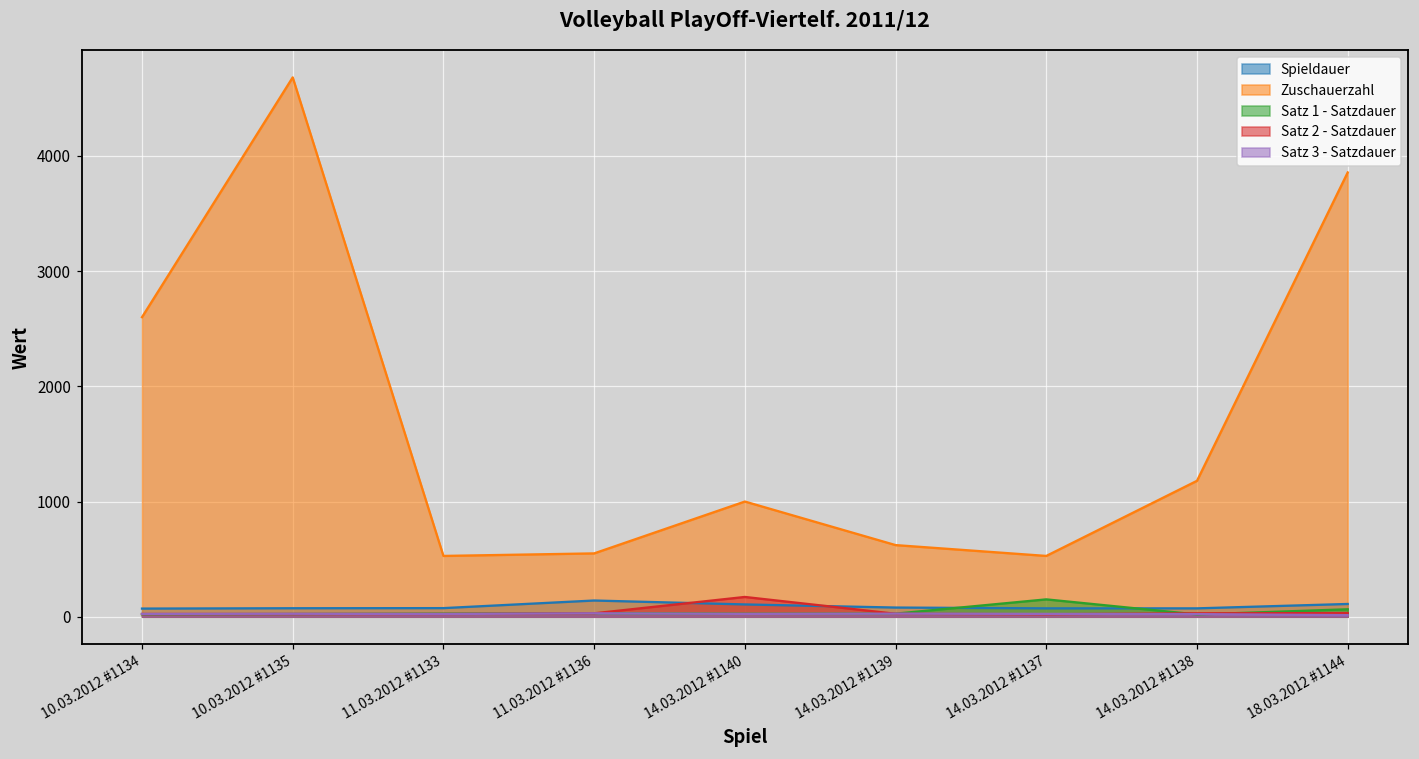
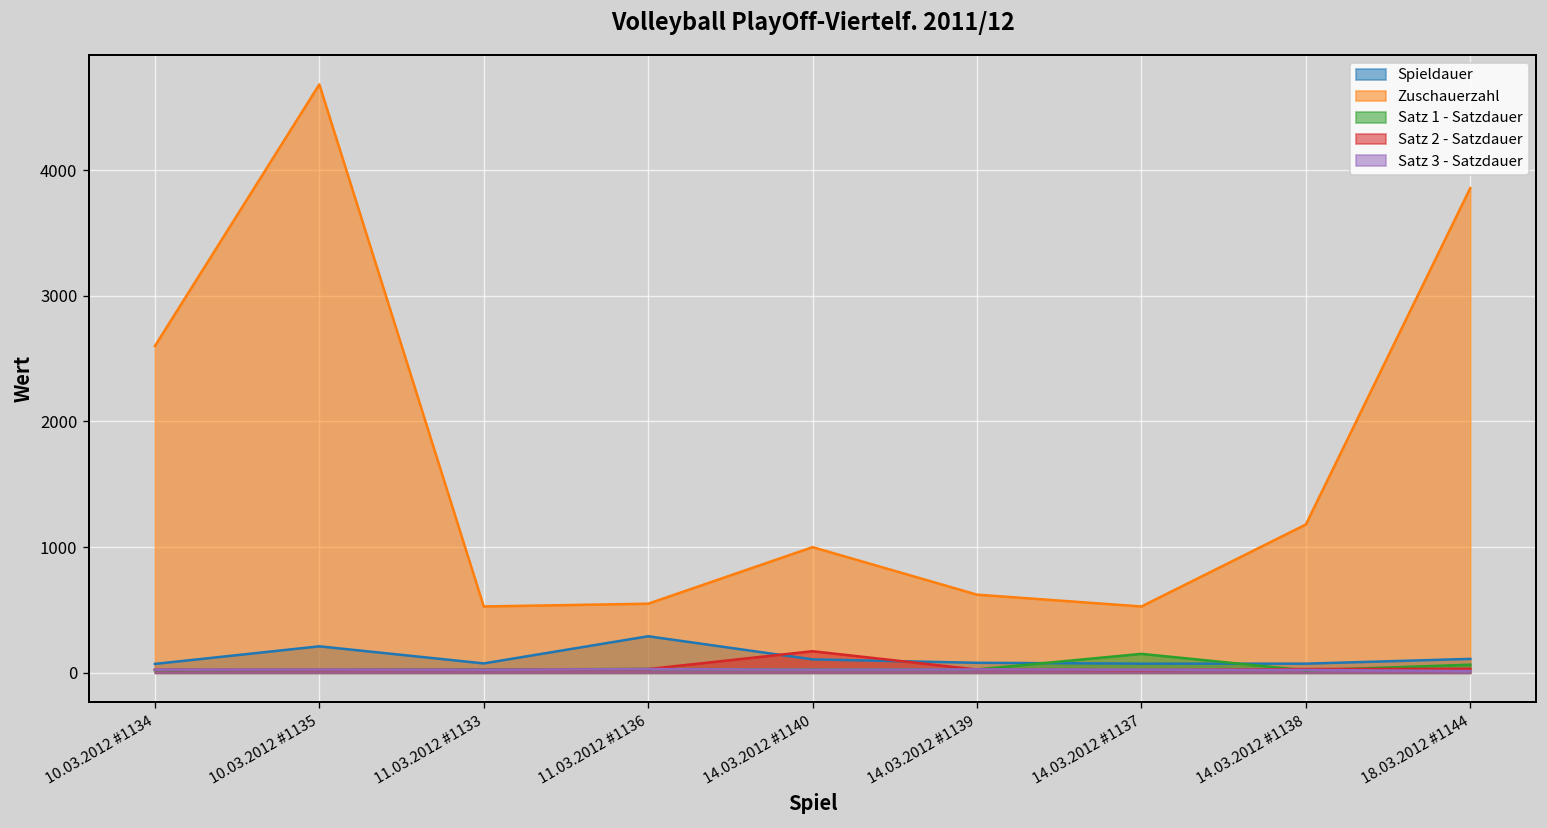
  {
    "Spieldauer": {
      "10.03.2012 #1134": 70,
-     "10.03.2012 #1135": 70,
+     "10.03.2012 #1135": 210,
      "11.03.2012 #1133": 80,
-     "11.03.2012 #1136": 140,
+     "11.03.2012 #1136": 290,
      "14.03.2012 #1140": 110,
      "14.03.2012 #1139": 80,
      "14.03.2012 #1137": 70,
      "14.03.2012 #1138": 70,
      "18.03.2012 #1144": 110
    },
    "Zuschauerzahl": {
      "10.03.2012 #1134": 2600,
      "10.03.2012 #1135": 4680,
      "11.03.2012 #1133": 530,
      "11.03.2012 #1136": 550,
      "14.03.2012 #1140": 1000,
      "14.03.2012 #1139": 620,
      "14.03.2012 #1137": 530,
      "14.03.2012 #1138": 1180,
      "18.03.2012 #1144": 3860
    },
    "Satz 1 - Satzdauer": {
      "14.03.2012 #1137": 150,
      "18.03.2012 #1144": 70
    },
    "Satz 2 - Satzdauer": {
      "14.03.2012 #1140": 170
    }
  }
